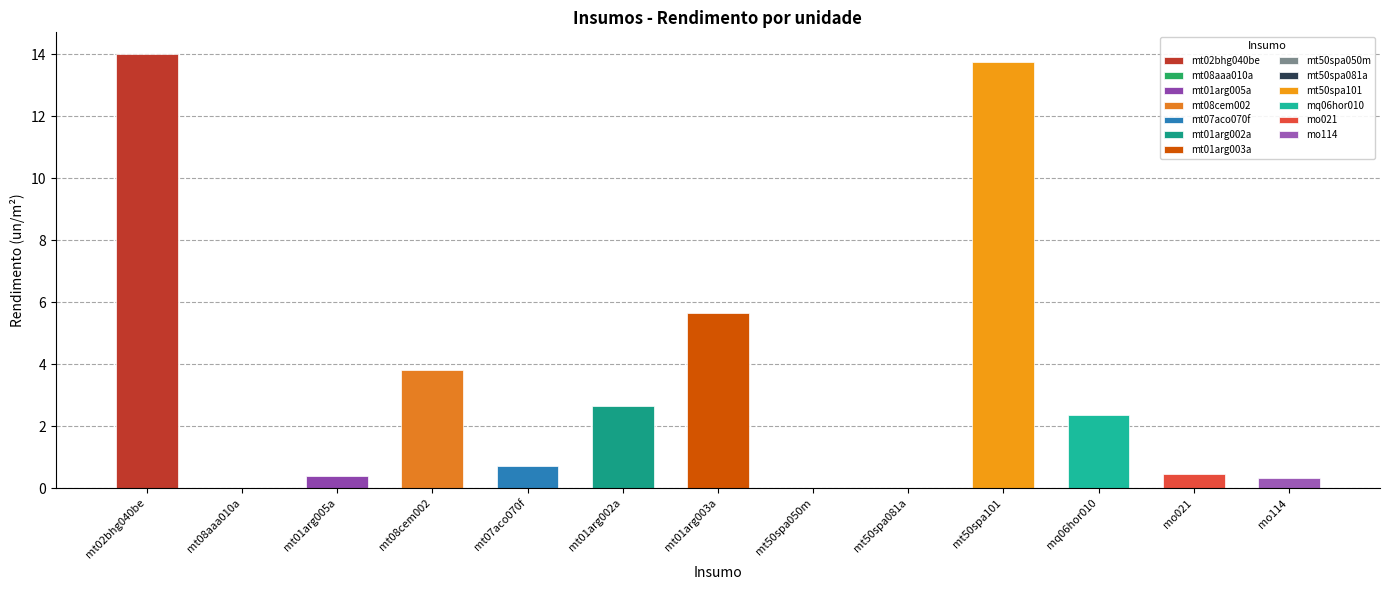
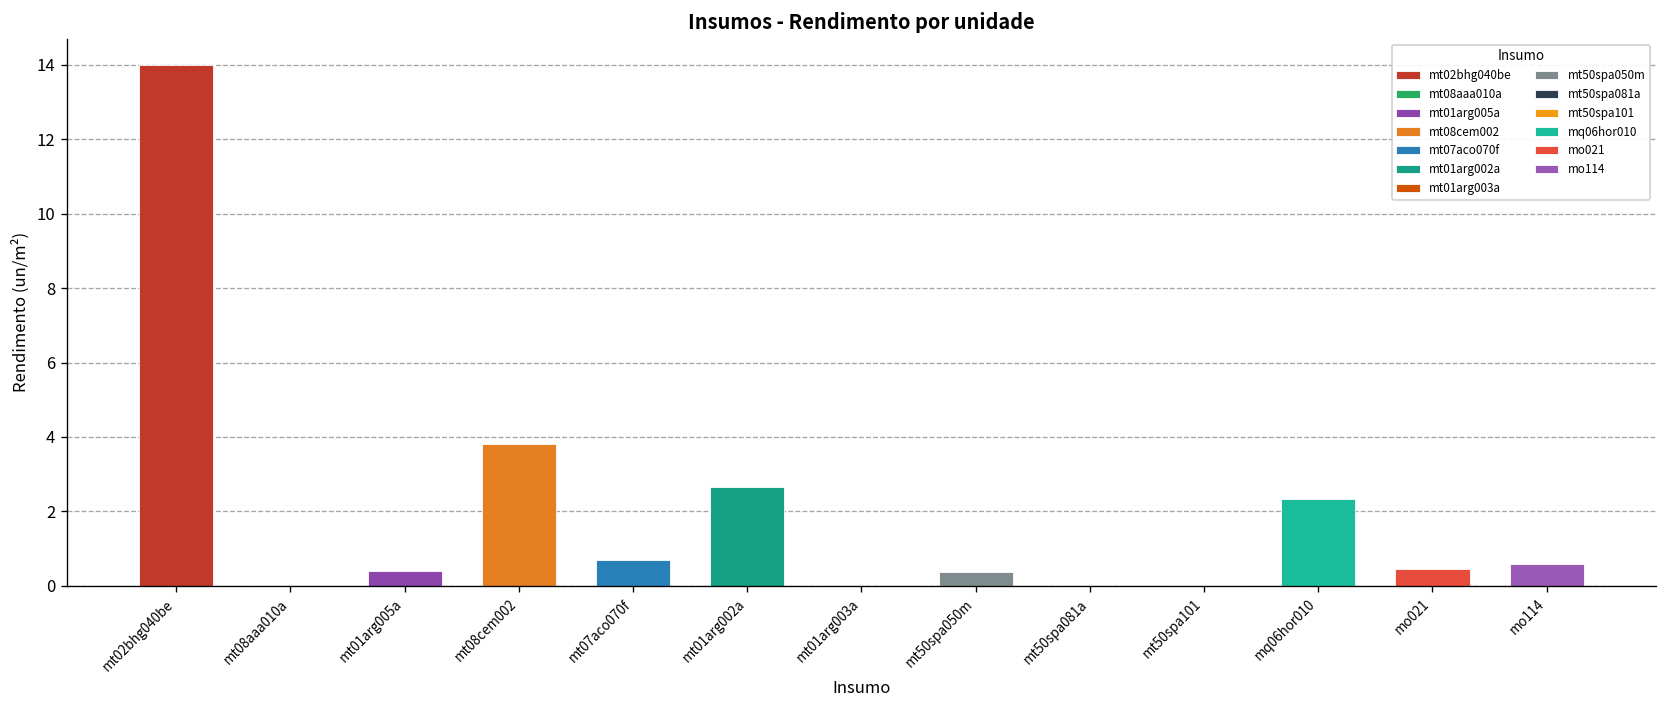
  {
    "mt02bhg040be": 14.0,
    "mt01arg005a": 0.4,
    "mt08cem002": 3.8,
    "mt07aco070f": 0.7,
    "mt01arg002a": 2.7,
-   "mt01arg003a": 5.6,
-   "mt50spa050m": 0.0,
-   "mt50spa101": 13.8,
+   "mt01arg003a": 0.0,
+   "mt50spa050m": 0.4,
+   "mt50spa101": 0.0,
    "mq06hor010": 2.3,
    "mo021": 0.5,
-   "mo114": 0.3
+   "mo114": 0.6
  }
